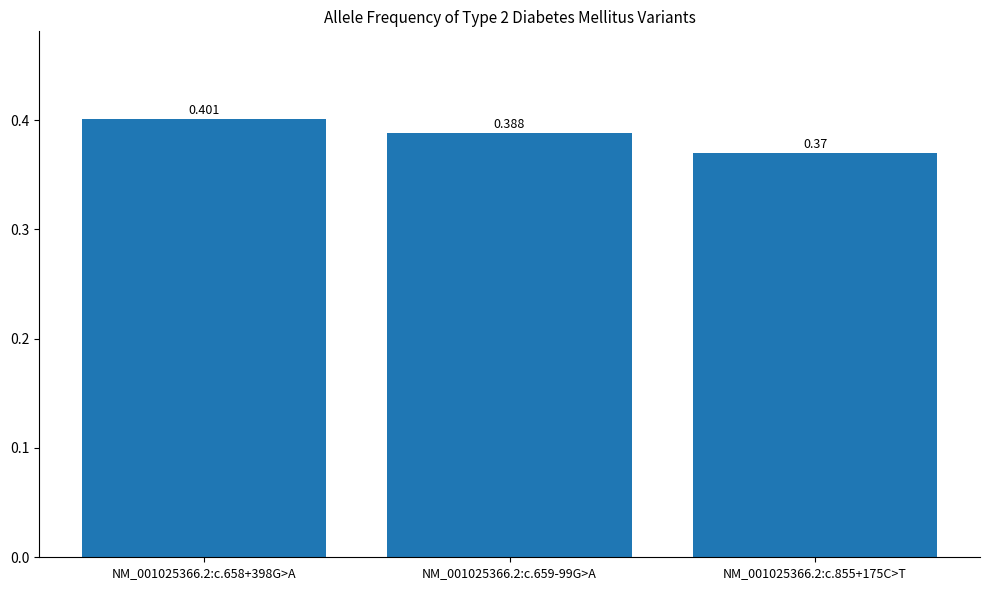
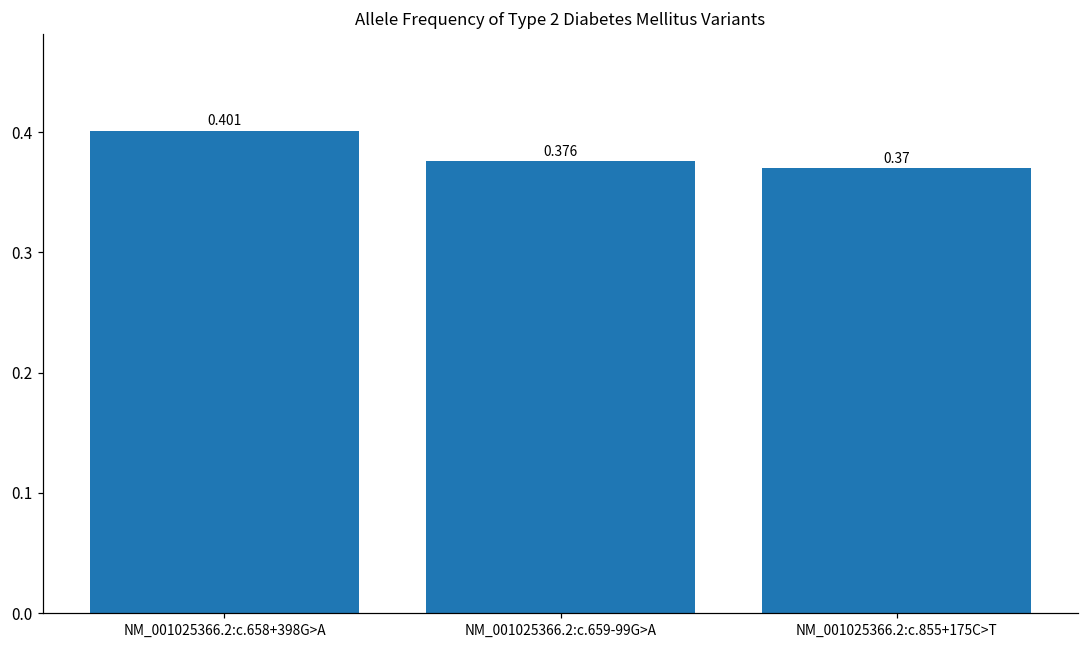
  {
    "NM_001025366.2:c.658+398G>A": 0.401,
-   "NM_001025366.2:c.659-99G>A": 0.388,
+   "NM_001025366.2:c.659-99G>A": 0.376,
    "NM_001025366.2:c.855+175C>T": 0.37
  }
